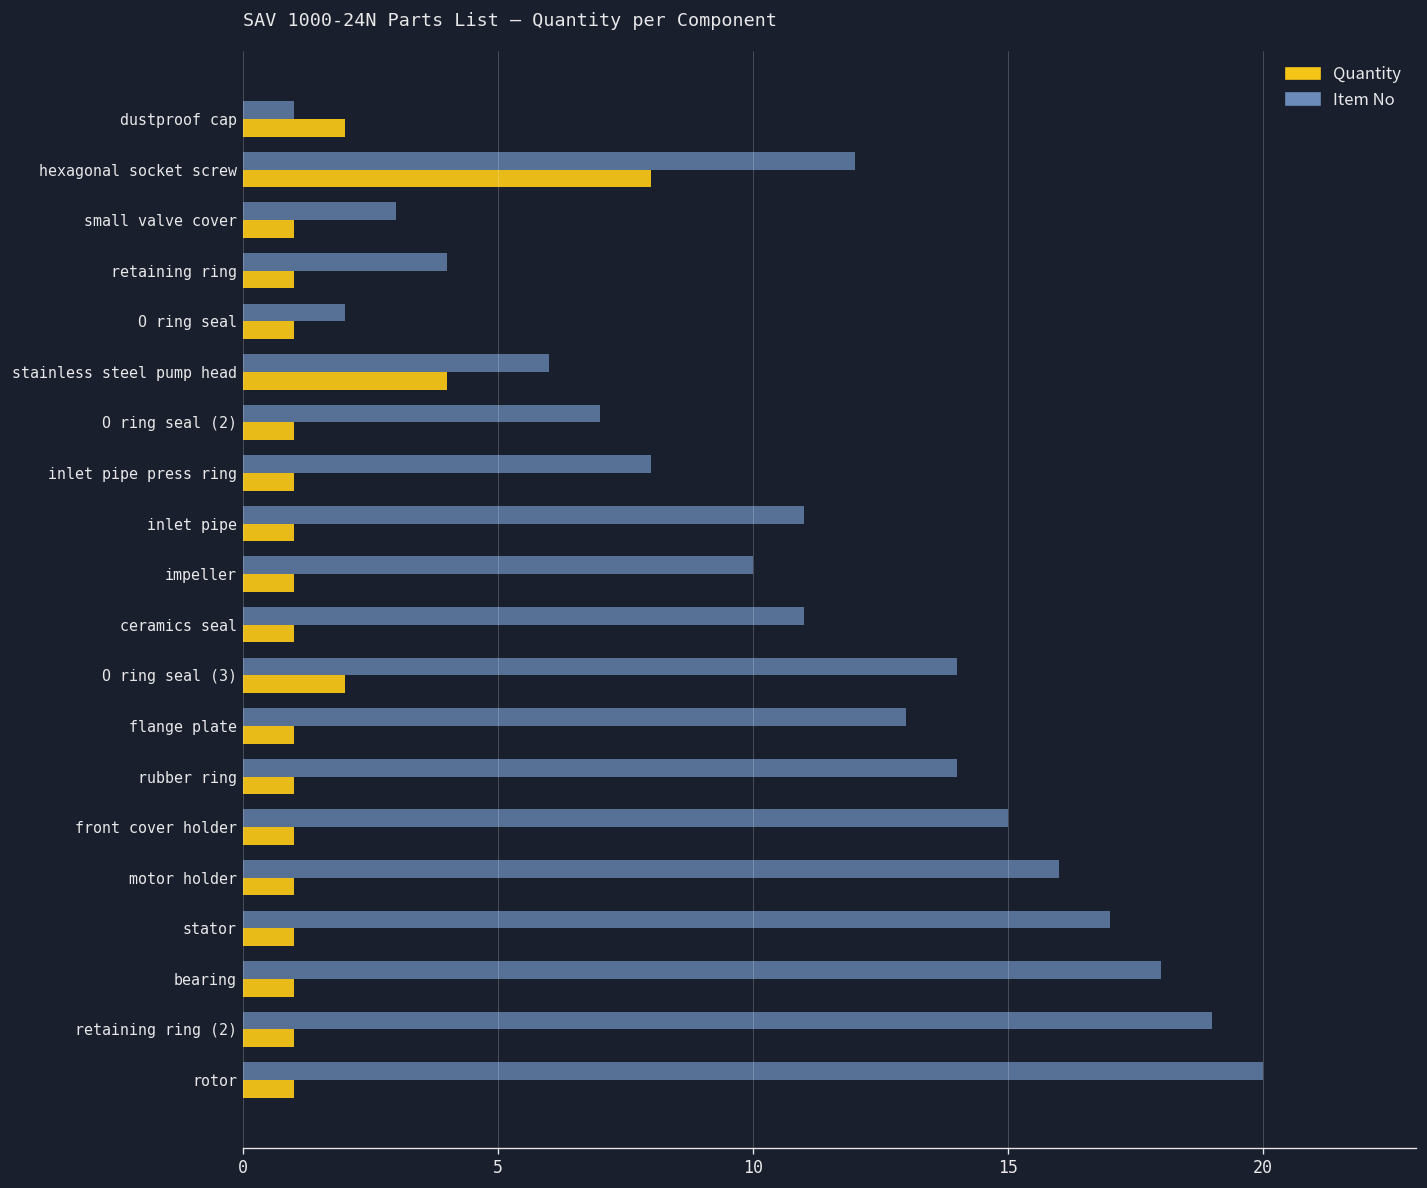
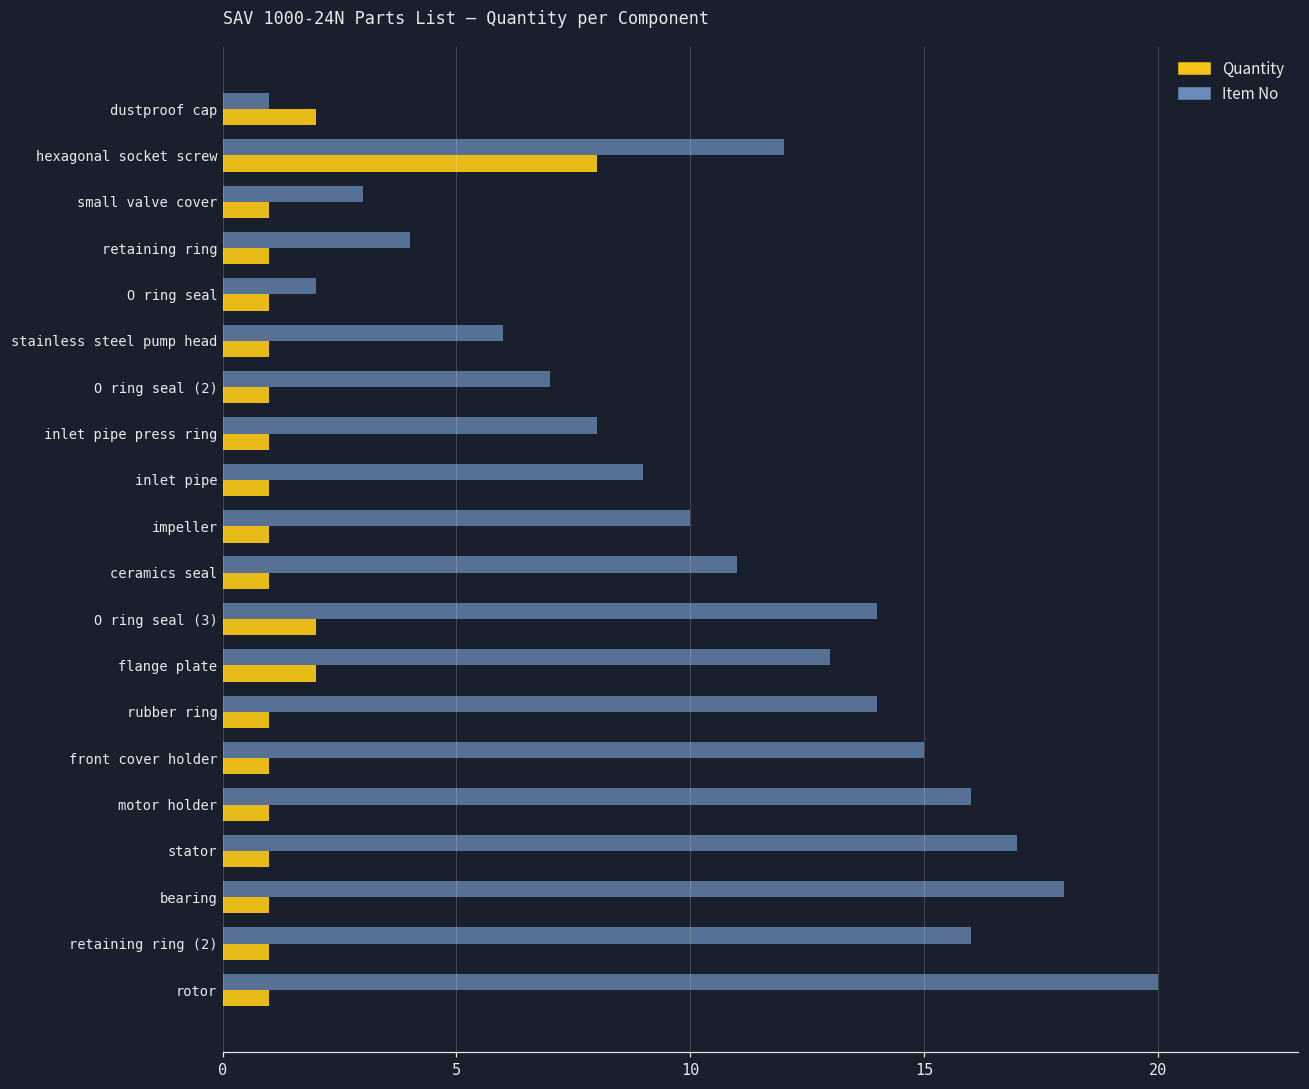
  {
    "Quantity": {
      "dustproof cap": 2,
      "hexagonal socket screw": 8,
      "small valve cover": 1,
      "retaining ring": 1,
      "O ring seal": 1,
-     "stainless steel pump head": 4,
+     "stainless steel pump head": 1,
      "O ring seal (2)": 1,
      "inlet pipe press ring": 1,
      "inlet pipe": 1,
      "impeller": 1,
      "ceramics seal": 1,
      "O ring seal (3)": 2,
-     "flange plate": 1,
+     "flange plate": 2,
      "rubber ring": 1,
      "front cover holder": 1,
      "motor holder": 1,
      "stator": 1,
      "bearing": 1,
      "retaining ring (2)": 1,
      "rotor": 1
    },
    "Item No": {
      "dustproof cap": 1,
      "hexagonal socket screw": 12,
      "small valve cover": 3,
      "retaining ring": 4,
      "O ring seal": 2,
      "stainless steel pump head": 6,
      "O ring seal (2)": 7,
      "inlet pipe press ring": 8,
-     "inlet pipe": 11,
+     "inlet pipe": 9,
      "impeller": 10,
      "ceramics seal": 11,
      "O ring seal (3)": 14,
      "flange plate": 13,
      "rubber ring": 14,
      "front cover holder": 15,
      "motor holder": 16,
      "stator": 17,
      "bearing": 18,
-     "retaining ring (2)": 19,
+     "retaining ring (2)": 16,
      "rotor": 20
    }
  }
